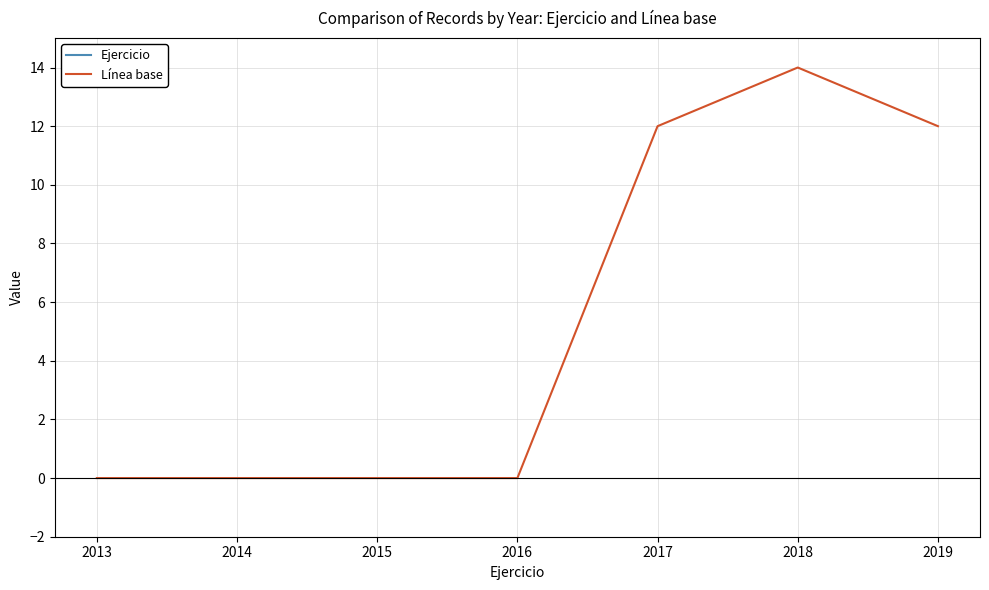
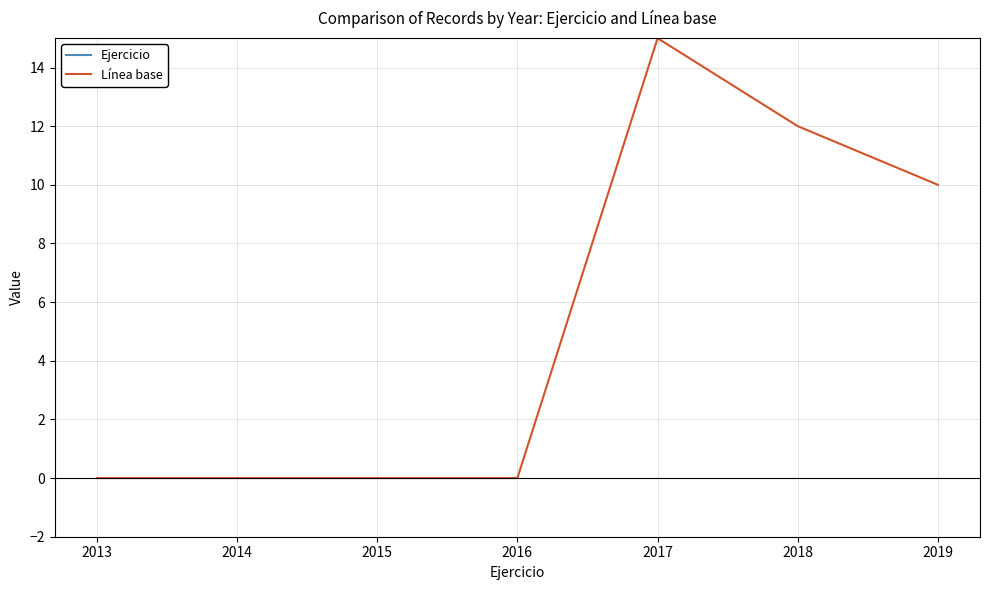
  {
    "Línea base": {
      "2013": 0,
      "2014": 0,
      "2015": 0,
      "2016": 0,
-     "2017": 12,
-     "2018": 14,
-     "2019": 12
+     "2017": 15,
+     "2018": 12,
+     "2019": 10
    }
  }
